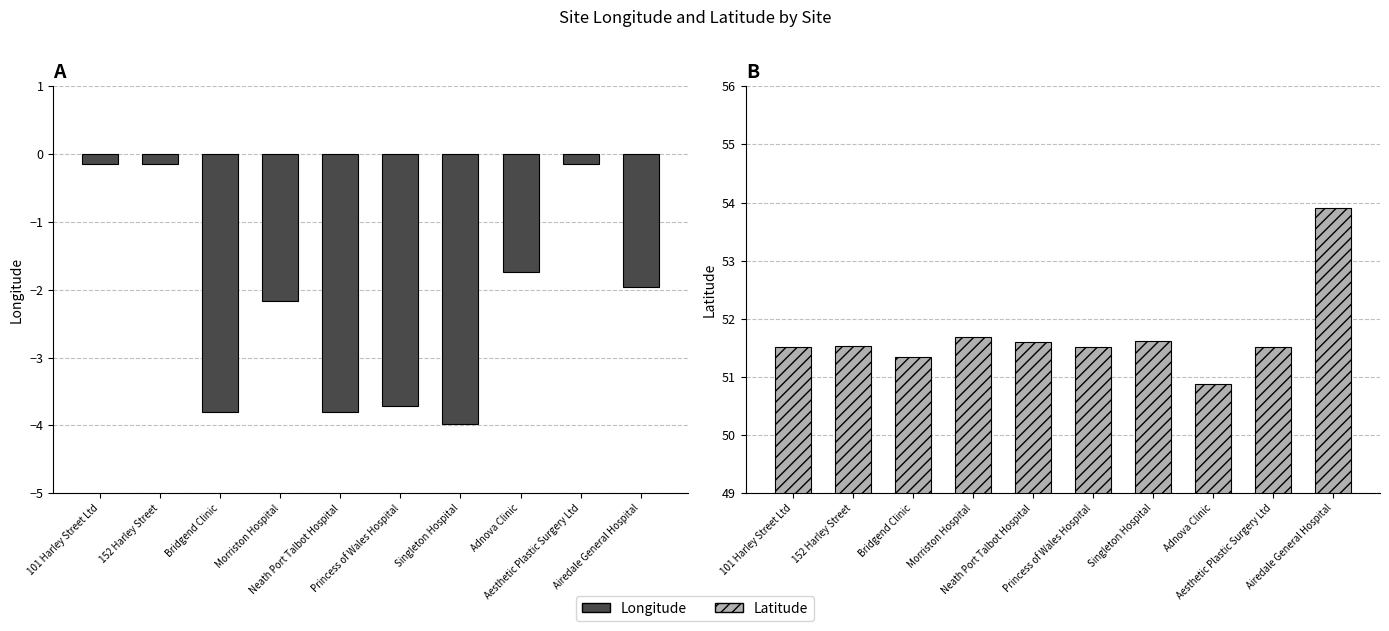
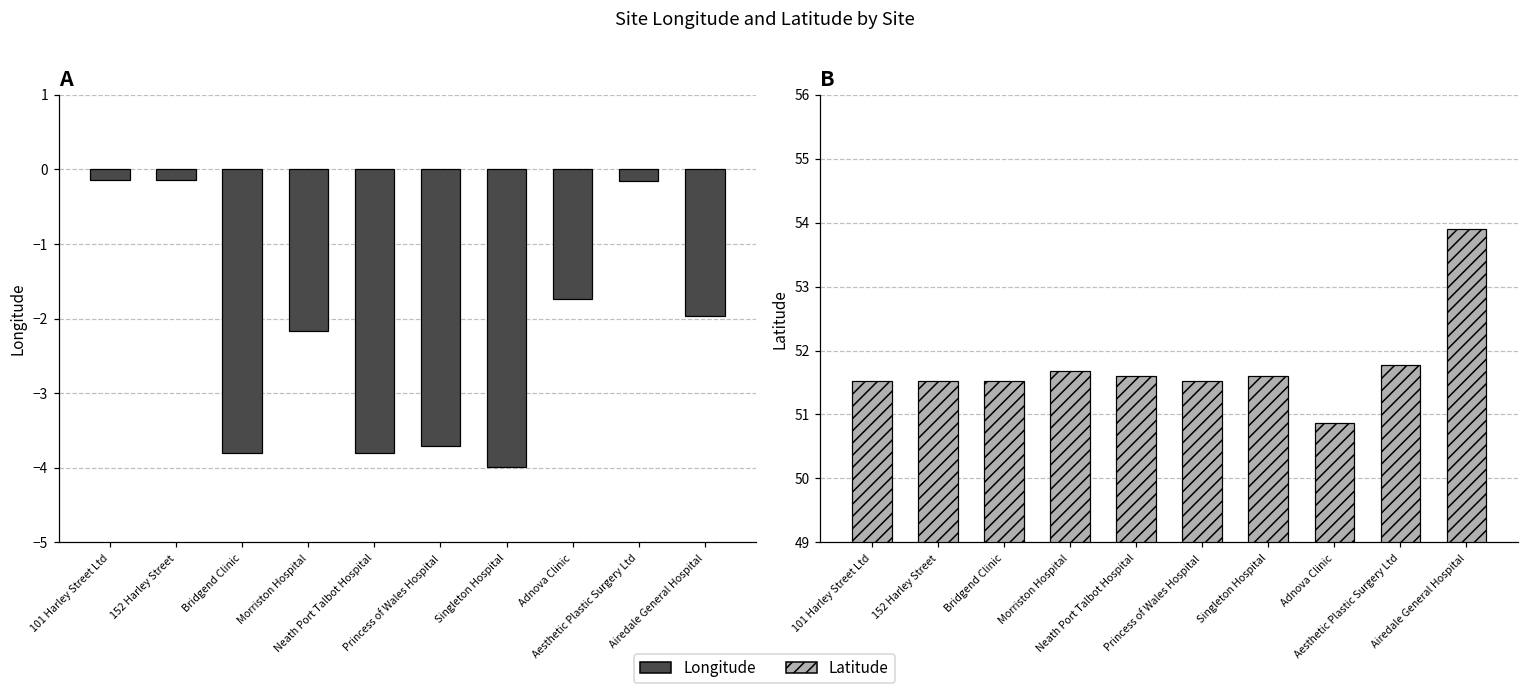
  {
    "A": {
      "101 Harley Street Ltd": -0.1,
      "152 Harley Street": -0.1,
      "Bridgend Clinic": -3.8,
      "Morriston Hospital": -2.2,
      "Neath Port Talbot Hospital": -3.8,
      "Princess of Wales Hospital": -3.7,
      "Singleton Hospital": -4.0,
      "Adnova Clinic": -1.7,
      "Aesthetic Plastic Surgery Ltd": -0.1,
      "Airedale General Hospital": -2.0
    },
    "B": {
      "101 Harley Street Ltd": 51.5,
      "152 Harley Street": 51.5,
-     "Bridgend Clinic": 51.3,
+     "Bridgend Clinic": 51.5,
      "Morriston Hospital": 51.7,
      "Neath Port Talbot Hospital": 51.6,
      "Princess of Wales Hospital": 51.5,
      "Singleton Hospital": 51.6,
      "Adnova Clinic": 50.9,
-     "Aesthetic Plastic Surgery Ltd": 51.5,
+     "Aesthetic Plastic Surgery Ltd": 51.8,
      "Airedale General Hospital": 53.9
    }
  }
